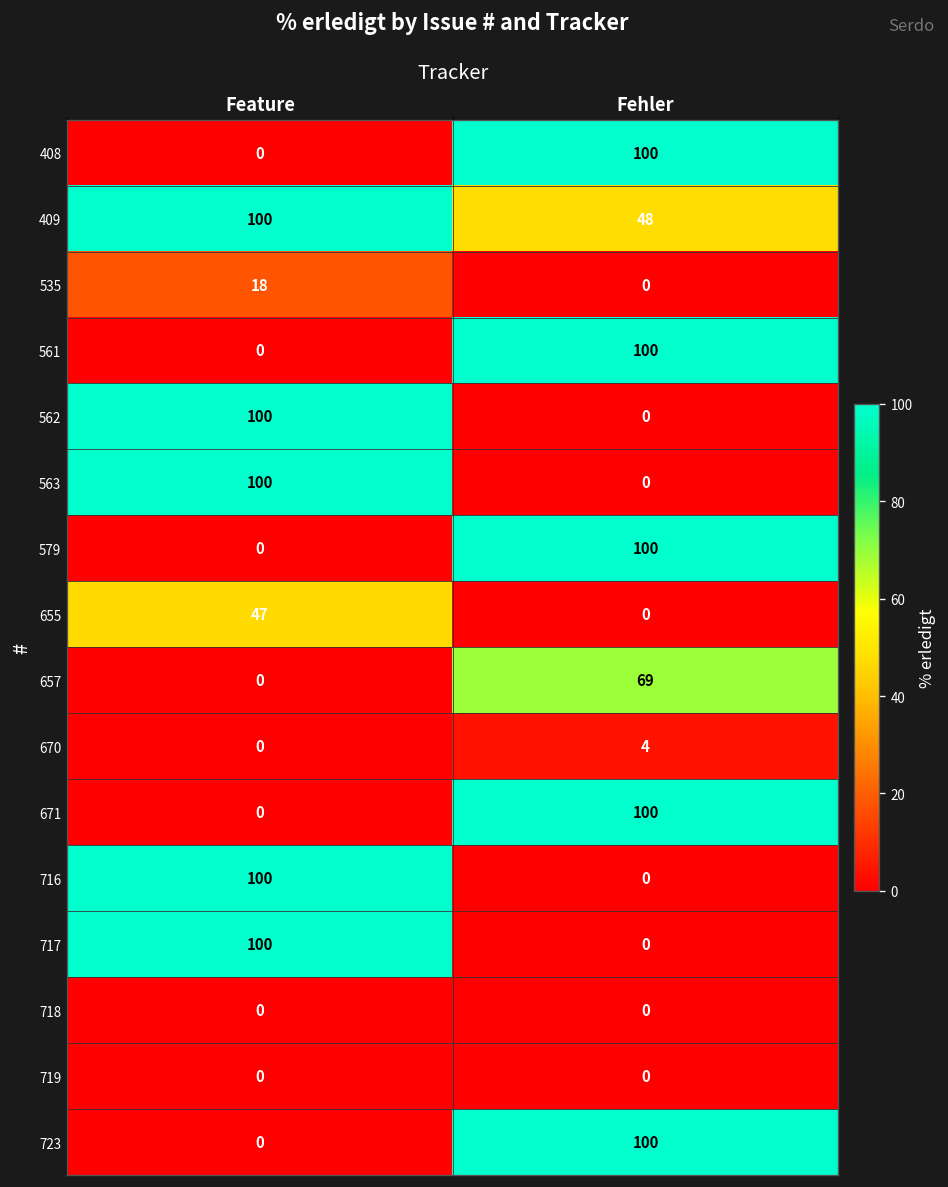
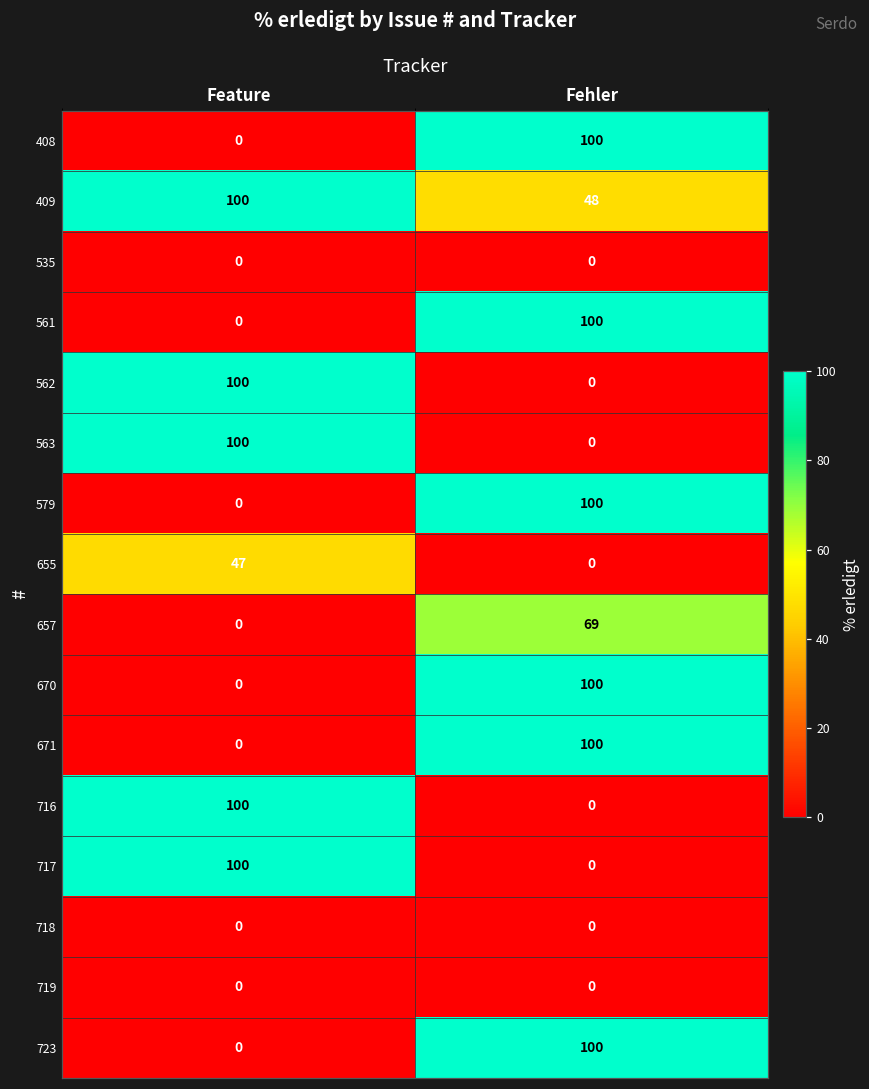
  {
    "408": {
      "Feature": 0,
      "Fehler": 100
    },
    "409": {
      "Feature": 100,
      "Fehler": 48
    },
    "535": {
-     "Feature": 18,
+     "Feature": 0,
      "Fehler": 0
    },
    "561": {
      "Feature": 0,
      "Fehler": 100
    },
    "562": {
      "Feature": 100,
      "Fehler": 0
    },
    "563": {
      "Feature": 100,
      "Fehler": 0
    },
    "579": {
      "Feature": 0,
      "Fehler": 100
    },
    "655": {
      "Feature": 47,
      "Fehler": 0
    },
    "657": {
      "Feature": 0,
      "Fehler": 69
    },
    "670": {
      "Feature": 0,
-     "Fehler": 4
+     "Fehler": 100
    },
    "671": {
      "Feature": 0,
      "Fehler": 100
    },
    "716": {
      "Feature": 100,
      "Fehler": 0
    },
    "717": {
      "Feature": 100,
      "Fehler": 0
    },
    "718": {
      "Feature": 0,
      "Fehler": 0
    },
    "719": {
      "Feature": 0,
      "Fehler": 0
    },
    "723": {
      "Feature": 0,
      "Fehler": 100
    }
  }
